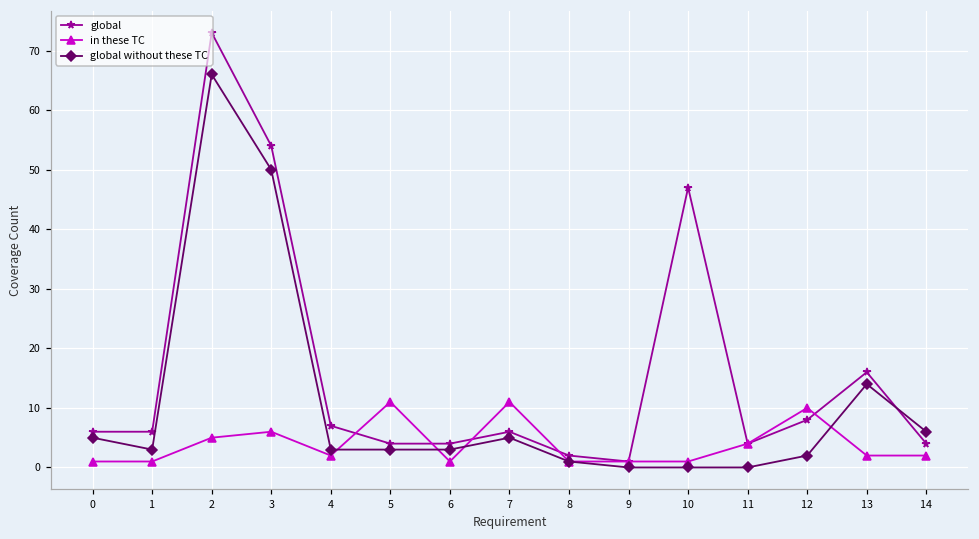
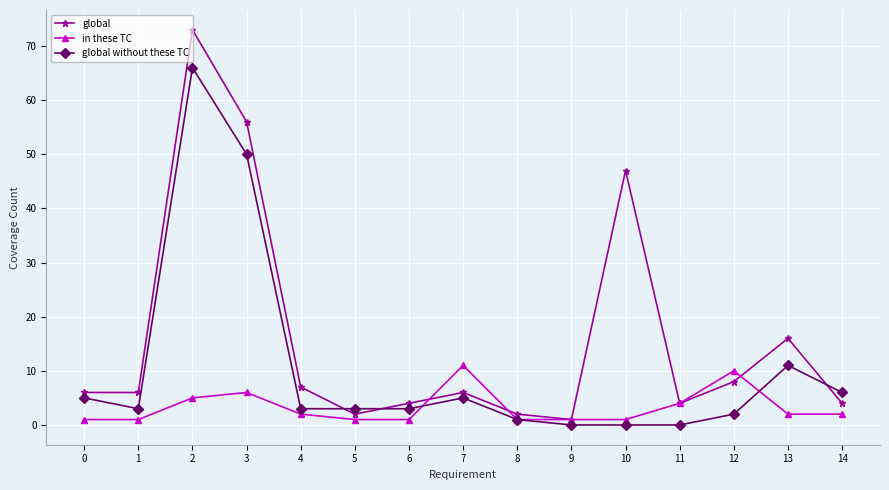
  {
    "global": {
      "0": 6,
      "1": 6,
-     "3": 54,
+     "3": 56,
      "4": 7,
-     "5": 4,
+     "5": 2,
      "6": 4,
      "7": 6,
      "8": 2,
      "10": 47,
      "12": 8,
      "13": 16,
      "14": 4
    },
    "in these TC": {
      "0": 1,
      "1": 1,
      "2": 5,
      "3": 6,
      "4": 2,
-     "5": 11,
+     "5": 1,
      "6": 1,
      "7": 11,
      "10": 1,
      "12": 10,
      "13": 2,
      "14": 2
    },
    "global without these TC": {
      "0": 5,
      "1": 3,
      "2": 66,
      "3": 50,
      "4": 3,
      "5": 3,
      "6": 3,
      "7": 5,
      "9": 0,
      "10": 0,
      "11": 0,
      "12": 2,
-     "13": 14,
+     "13": 11,
      "14": 6
    }
  }
